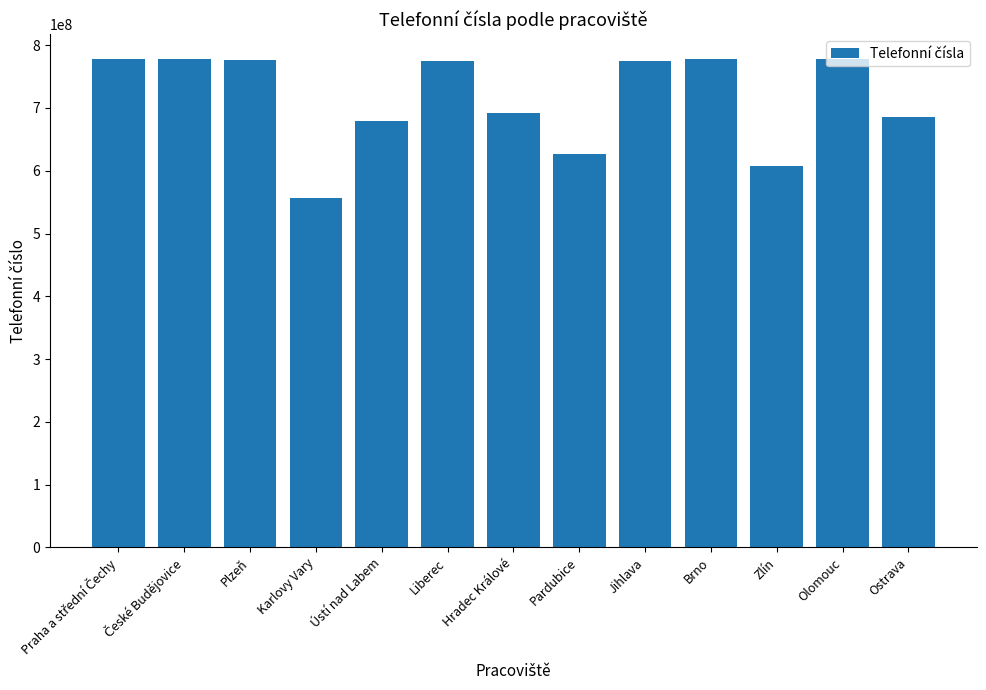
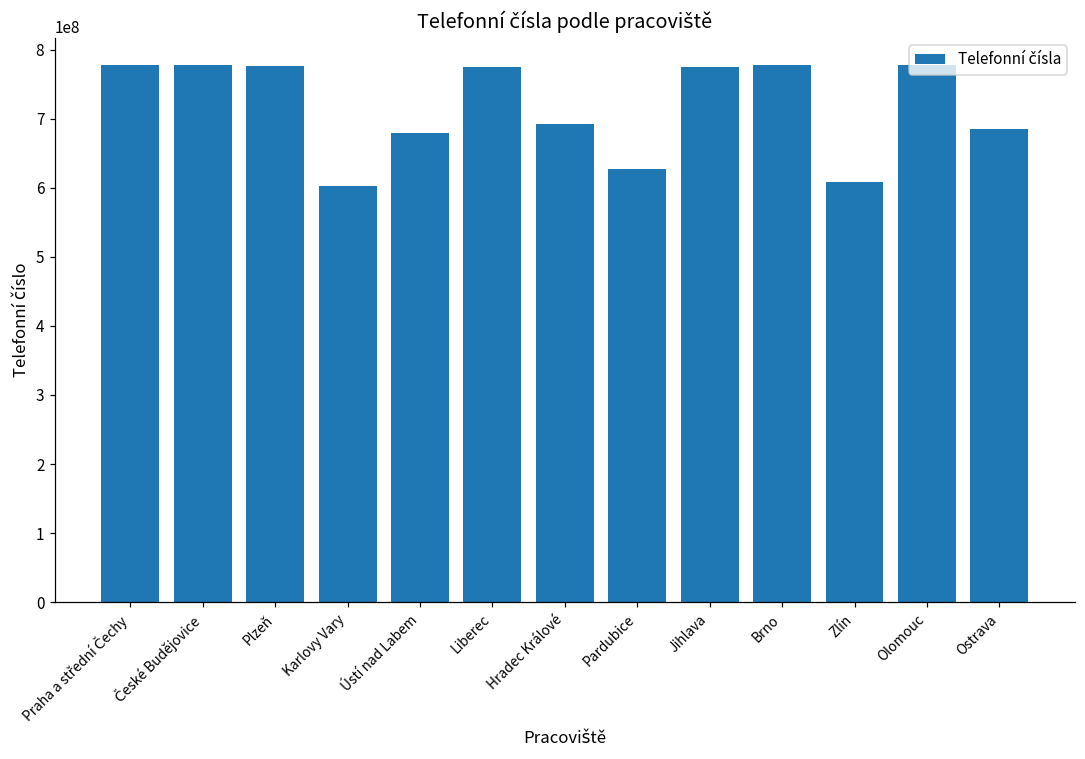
  {
    "Praha a střední Čechy": 780000000,
    "České Budějovice": 780000000,
    "Plzeň": 780000000,
-   "Karlovy Vary": 560000000,
+   "Karlovy Vary": 600000000,
    "Ústí nad Labem": 680000000,
    "Liberec": 780000000,
    "Hradec Králové": 690000000,
    "Pardubice": 630000000,
    "Jihlava": 770000000,
    "Brno": 780000000,
    "Zlín": 610000000,
    "Ostrava": 690000000
  }
